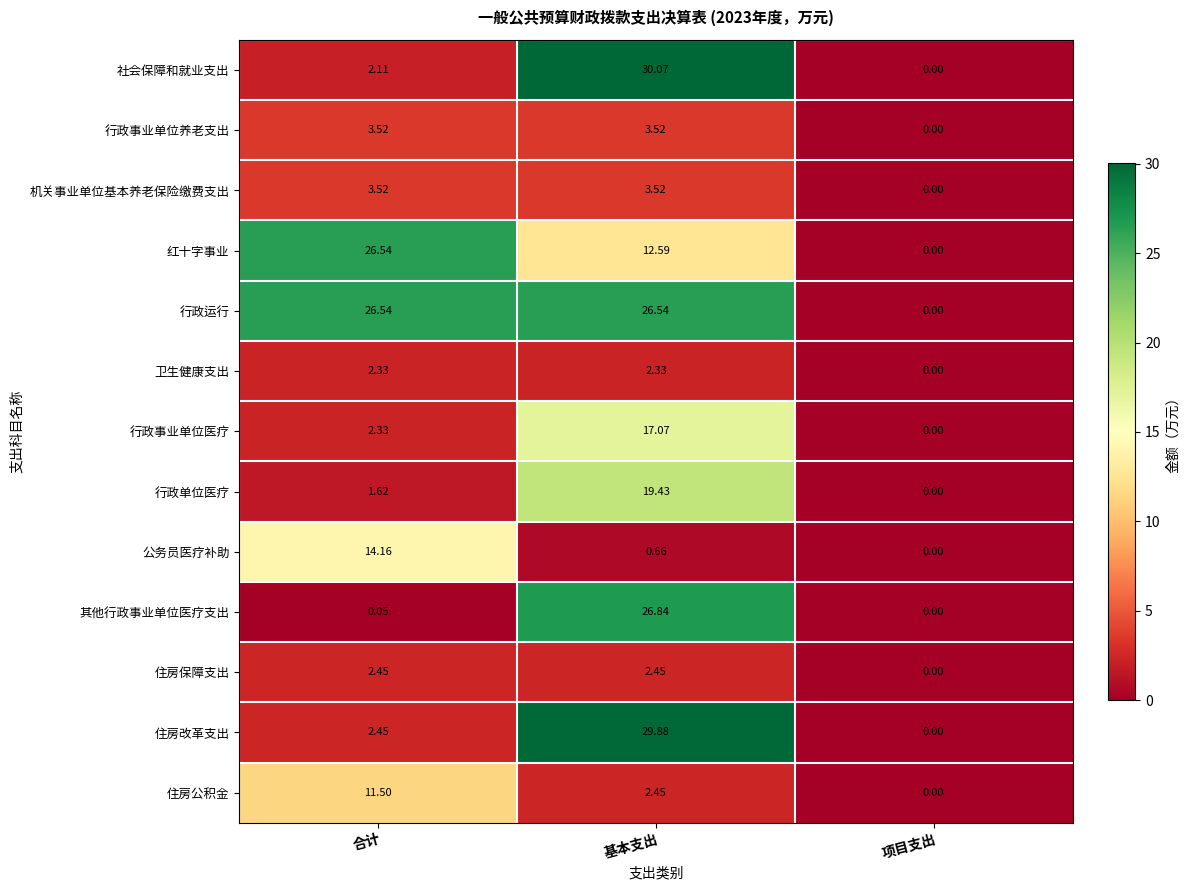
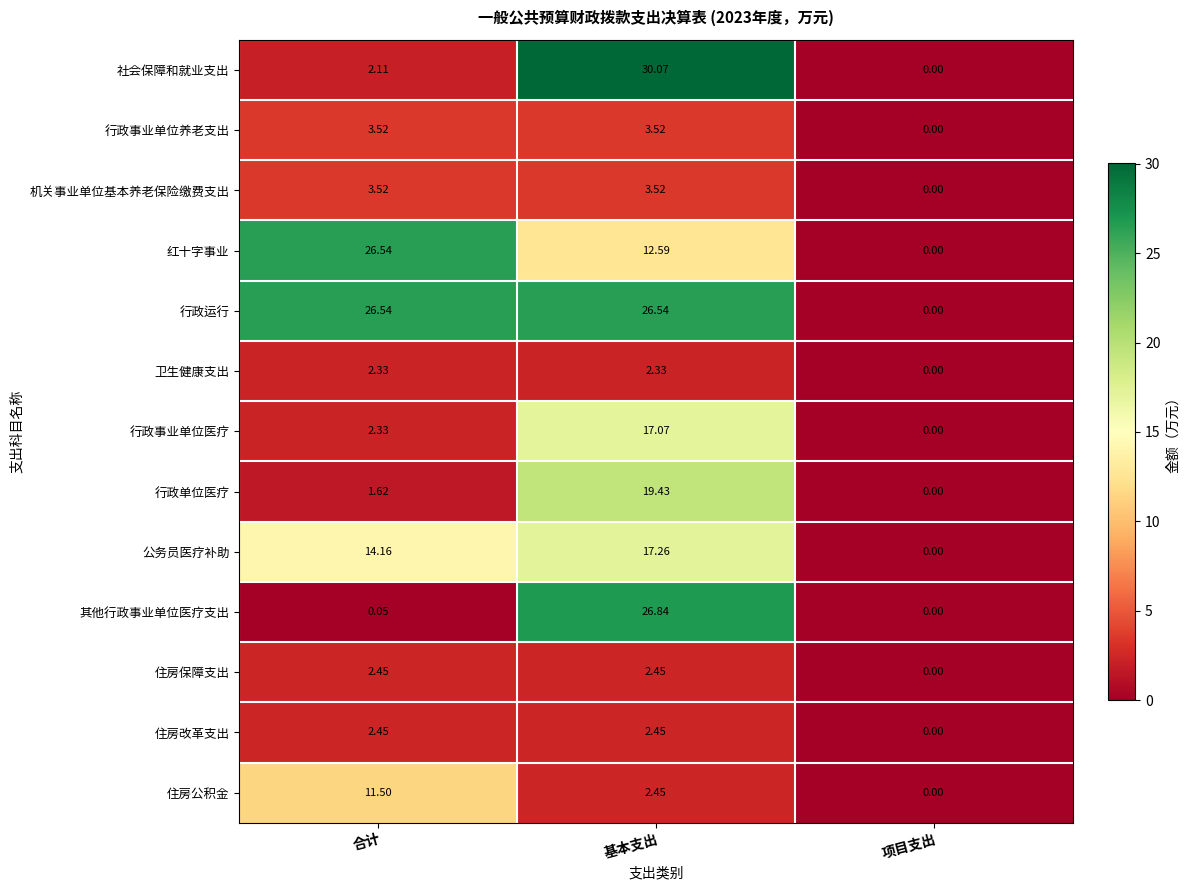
  {
    "社会保障和就业支出": {
      "合计": 2.11,
      "基本支出": 30.07,
      "项目支出": 0.00
    },
    "行政事业单位养老支出": {
      "合计": 3.52,
      "基本支出": 3.52,
      "项目支出": 0.00
    },
    "机关事业单位基本养老保险缴费支出": {
      "合计": 3.52,
      "基本支出": 3.52,
      "项目支出": 0.00
    },
    "红十字事业": {
      "合计": 26.54,
      "基本支出": 12.59,
      "项目支出": 0.00
    },
    "行政运行": {
      "合计": 26.54,
      "基本支出": 26.54,
      "项目支出": 0.00
    },
    "卫生健康支出": {
      "合计": 2.33,
      "基本支出": 2.33,
      "项目支出": 0.00
    },
    "行政事业单位医疗": {
      "合计": 2.33,
      "基本支出": 17.07,
      "项目支出": 0.00
    },
    "行政单位医疗": {
      "合计": 1.62,
      "基本支出": 19.43,
      "项目支出": 0.00
    },
    "公务员医疗补助": {
      "合计": 14.16,
-     "基本支出": 0.66,
+     "基本支出": 17.26,
      "项目支出": 0.00
    },
    "其他行政事业单位医疗支出": {
      "合计": 0.05,
      "基本支出": 26.84,
      "项目支出": 0.00
    },
    "住房保障支出": {
      "合计": 2.45,
      "基本支出": 2.45,
      "项目支出": 0.00
    },
    "住房改革支出": {
      "合计": 2.45,
-     "基本支出": 29.88,
+     "基本支出": 2.45,
      "项目支出": 0.00
    },
    "住房公积金": {
      "合计": 11.50,
      "基本支出": 2.45,
      "项目支出": 0.00
    }
  }
